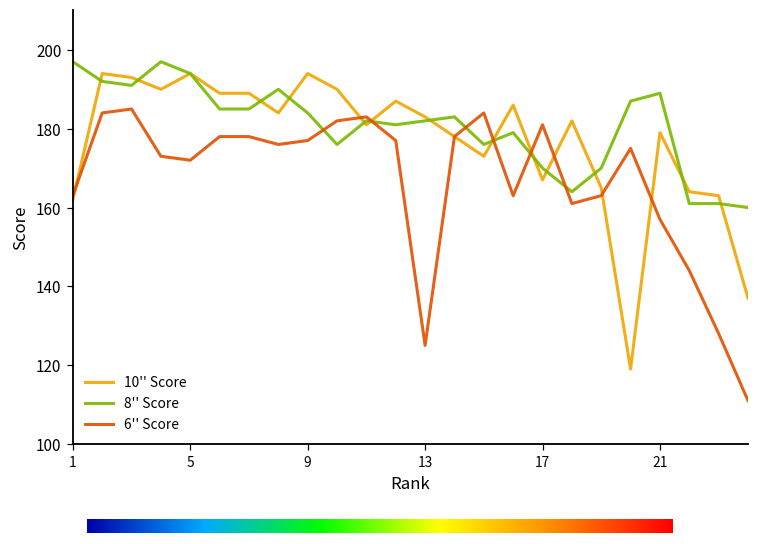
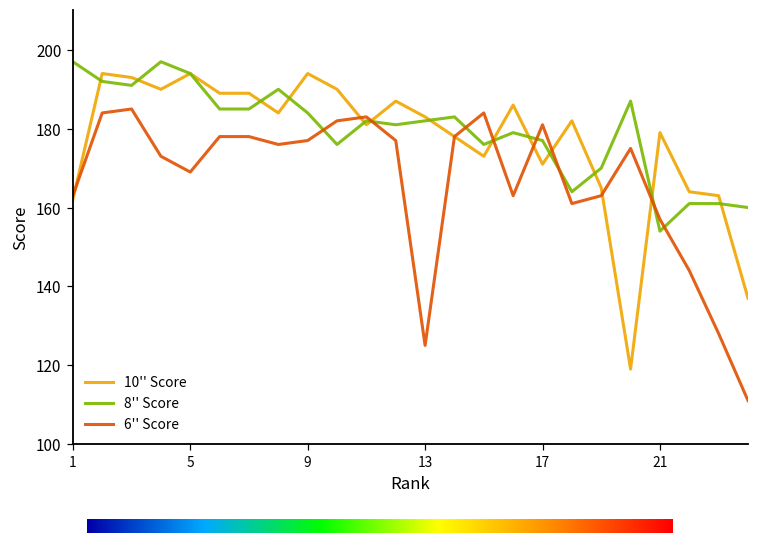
  {
    "10'' Score": {
      "1": 162,
      "9": 194,
      "13": 183,
-     "17": 167,
+     "17": 171,
      "21": 179
    },
    "8'' Score": {
      "1": 197,
      "9": 184,
      "13": 182,
-     "17": 170,
-     "21": 189
+     "17": 177,
+     "21": 154
    },
    "6'' Score": {
      "1": 163,
-     "5": 172,
+     "5": 169,
      "9": 177,
      "13": 125,
      "17": 181,
      "21": 157
    }
  }
